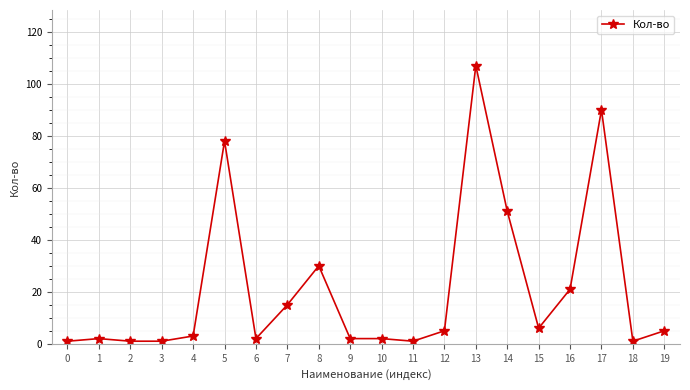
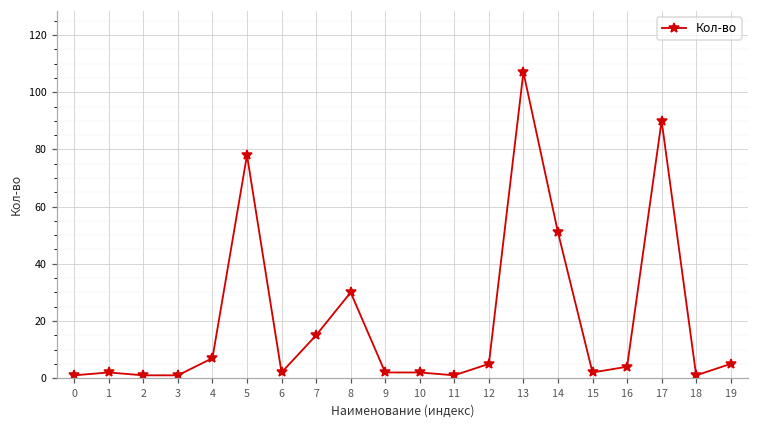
  {
    "0": 1,
    "1": 2,
    "2": 1,
    "3": 1,
-   "4": 3,
+   "4": 7,
    "5": 78,
    "6": 2,
    "7": 15,
    "8": 30,
    "9": 2,
    "10": 2,
    "11": 1,
    "12": 5,
    "13": 107,
    "14": 51,
-   "15": 6,
-   "16": 21,
+   "15": 2,
+   "16": 4,
    "17": 90,
    "18": 1,
    "19": 5
  }
